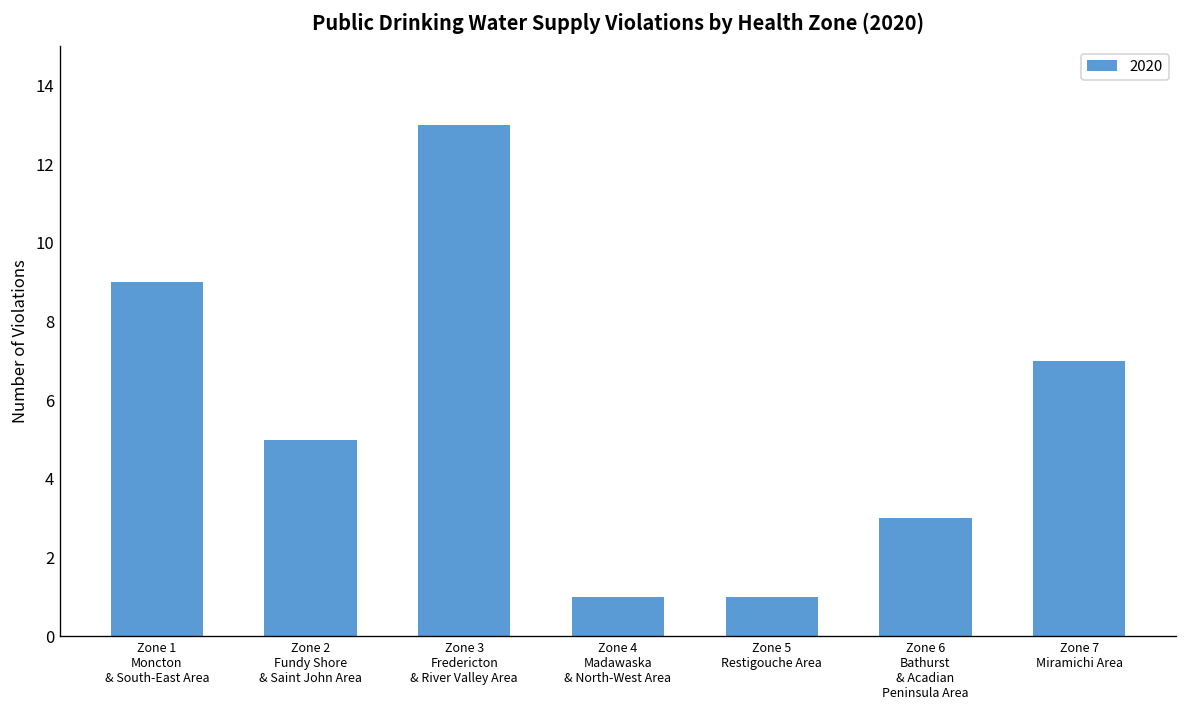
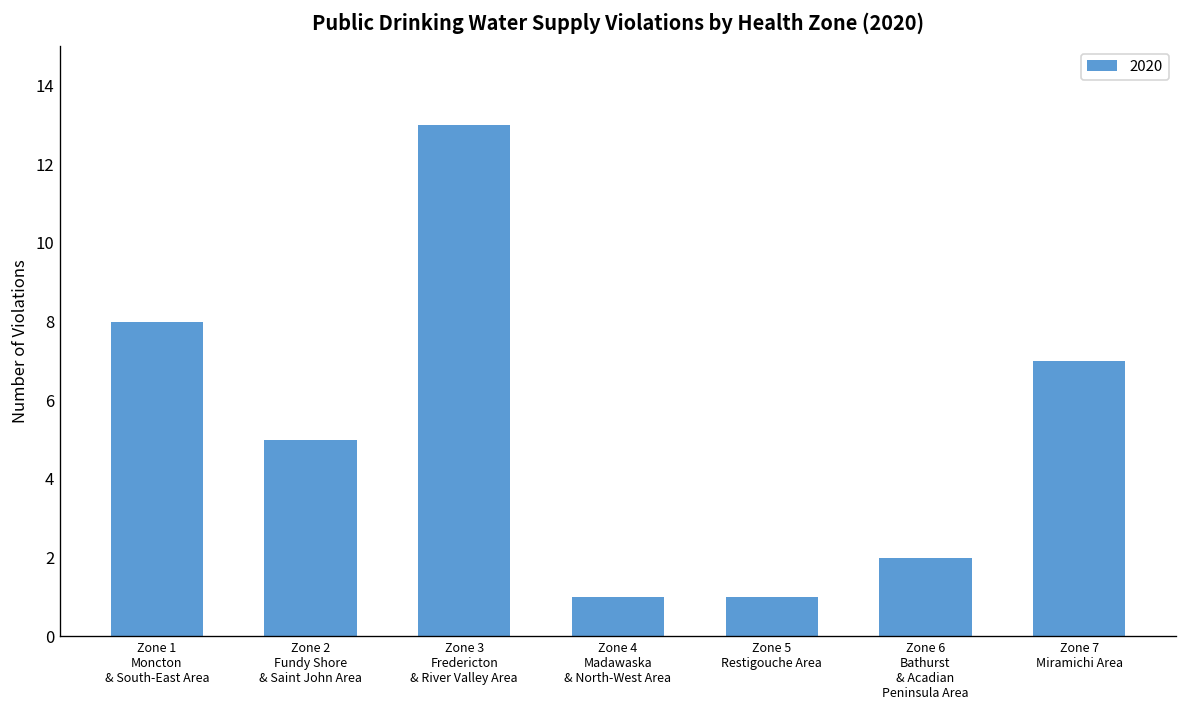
  {
-   "Zone 1 Moncton & South-East Area": 9,
+   "Zone 1 Moncton & South-East Area": 8,
    "Zone 2 Fundy Shore & Saint John Area": 5,
    "Zone 3 Fredericton & River Valley Area": 13,
    "Zone 4 Madawaska & North-West Area": 1,
    "Zone 5 Restigouche Area": 1,
-   "Zone 6 Bathurst & Acadian Peninsula Area": 3,
+   "Zone 6 Bathurst & Acadian Peninsula Area": 2,
    "Zone 7 Miramichi Area": 7
  }
